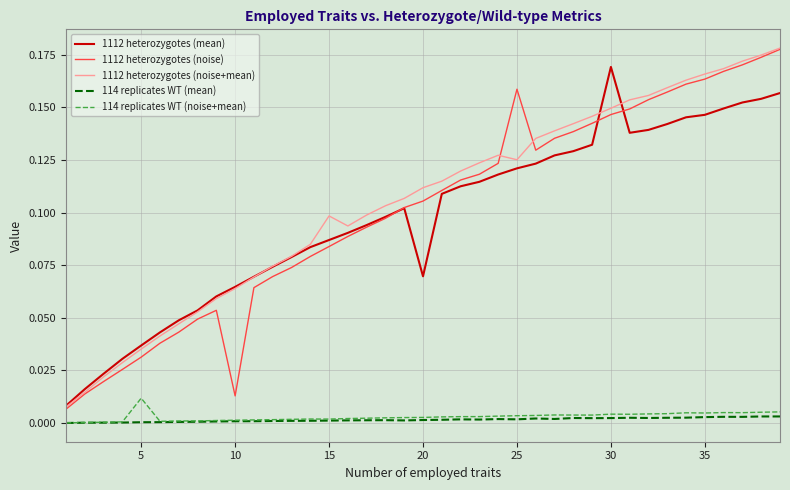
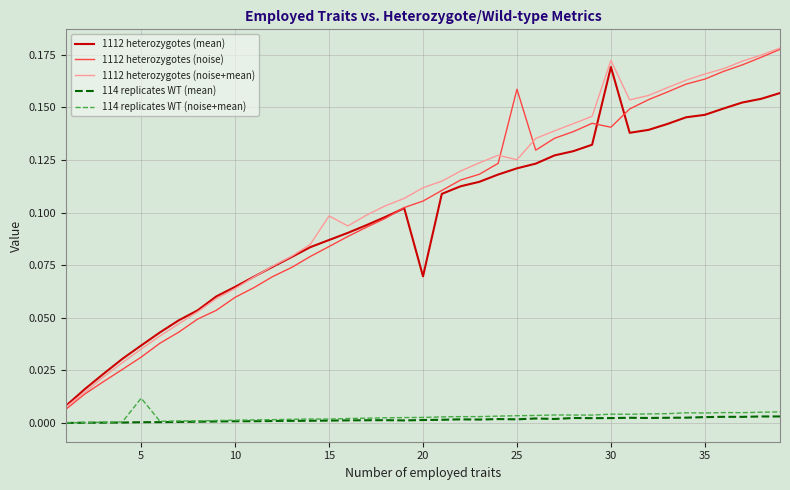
  {
    "1112 heterozygotes (mean)": {
      "5": 0.037,
      "15": 0.087,
      "20": 0.070,
      "25": 0.121,
      "30": 0.169,
      "35": 0.146
    },
    "1112 heterozygotes (noise)": {
      "5": 0.031,
-     "10": 0.013,
+     "10": 0.060,
      "15": 0.084,
      "20": 0.105,
      "25": 0.159,
-     "30": 0.147,
+     "30": 0.141,
      "35": 0.163
    },
    "1112 heterozygotes (noise+mean)": {
      "5": 0.035,
      "15": 0.098,
      "20": 0.112,
      "25": 0.125,
-     "30": 0.150,
+     "30": 0.172,
      "35": 0.166
    },
    "114 replicates WT (mean)": {
      "5": 0.000,
      "20": 0.001,
      "25": 0.002,
      "30": 0.002,
      "35": 0.003
    },
    "114 replicates WT (noise+mean)": {
      "5": 0.012,
      "20": 0.003,
      "25": 0.004,
      "30": 0.004,
      "35": 0.005
    }
  }
